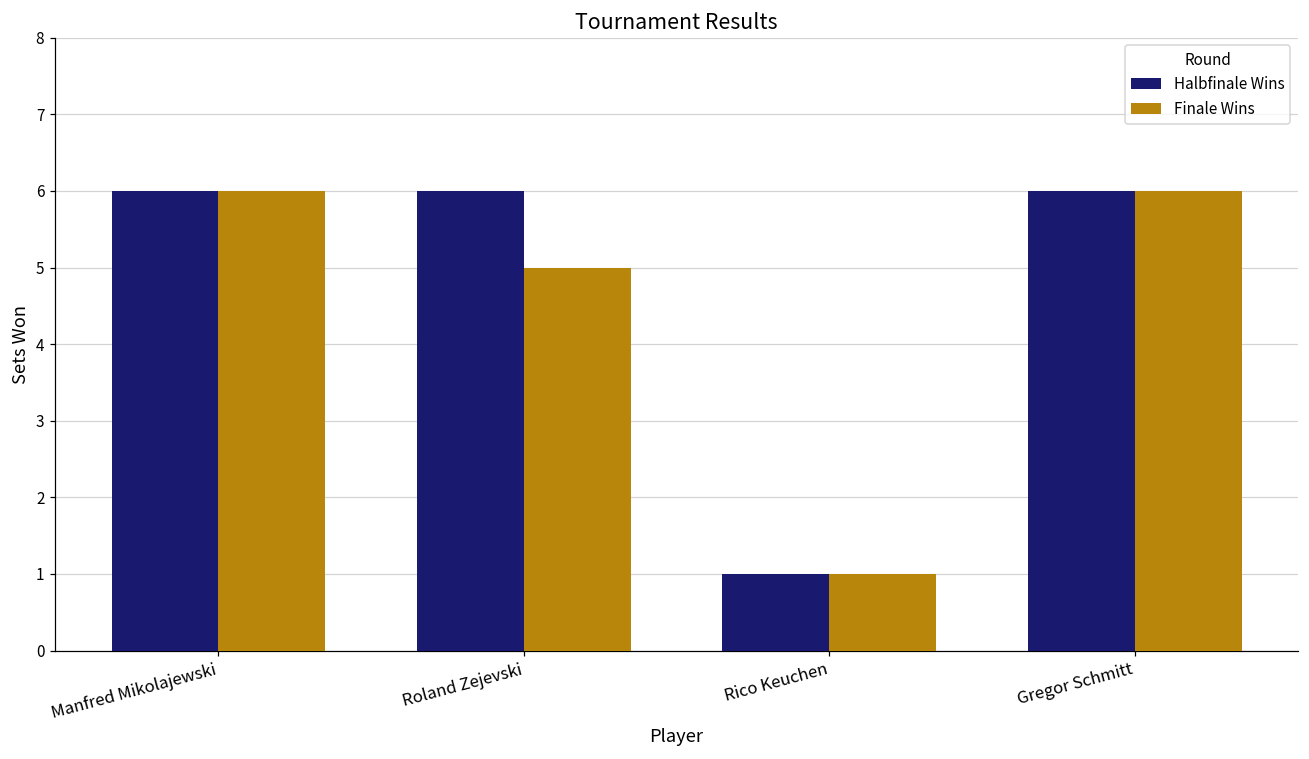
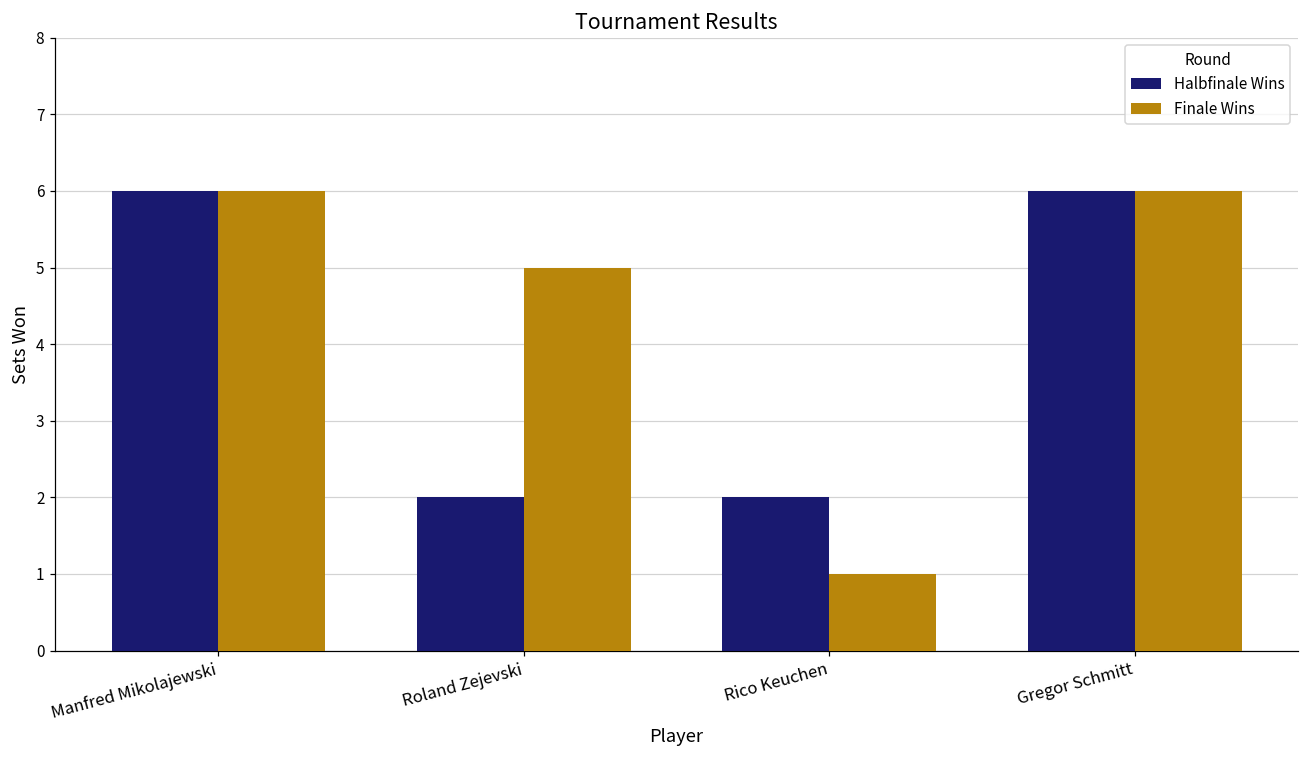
  {
    "Halbfinale Wins": {
      "Manfred Mikolajewski": 6,
-     "Roland Zejevski": 6,
-     "Rico Keuchen": 1,
+     "Roland Zejevski": 2,
+     "Rico Keuchen": 2,
      "Gregor Schmitt": 6
    },
    "Finale Wins": {
      "Manfred Mikolajewski": 6,
      "Roland Zejevski": 5,
      "Rico Keuchen": 1,
      "Gregor Schmitt": 6
    }
  }
